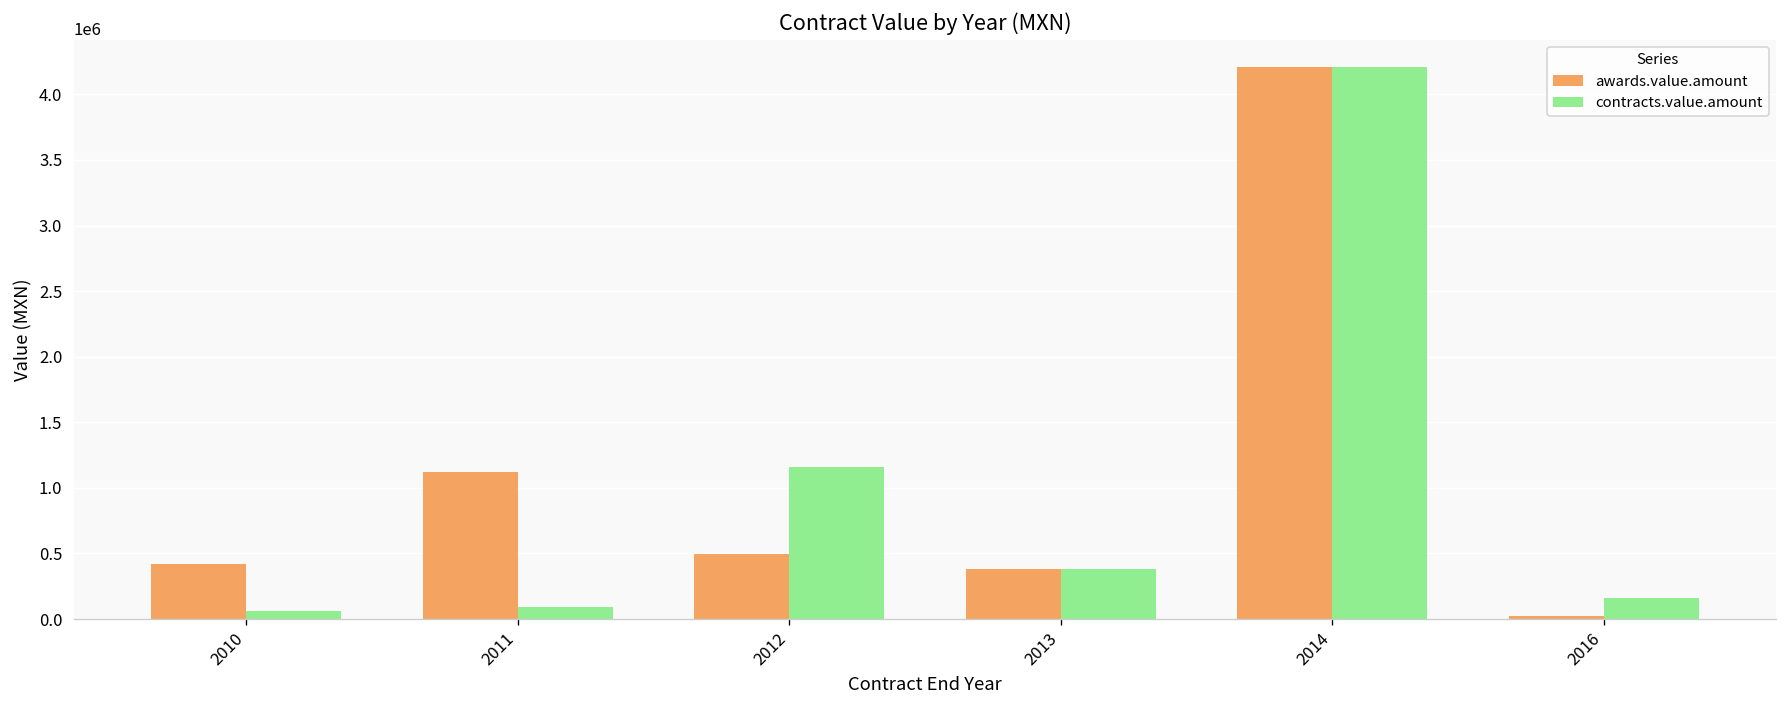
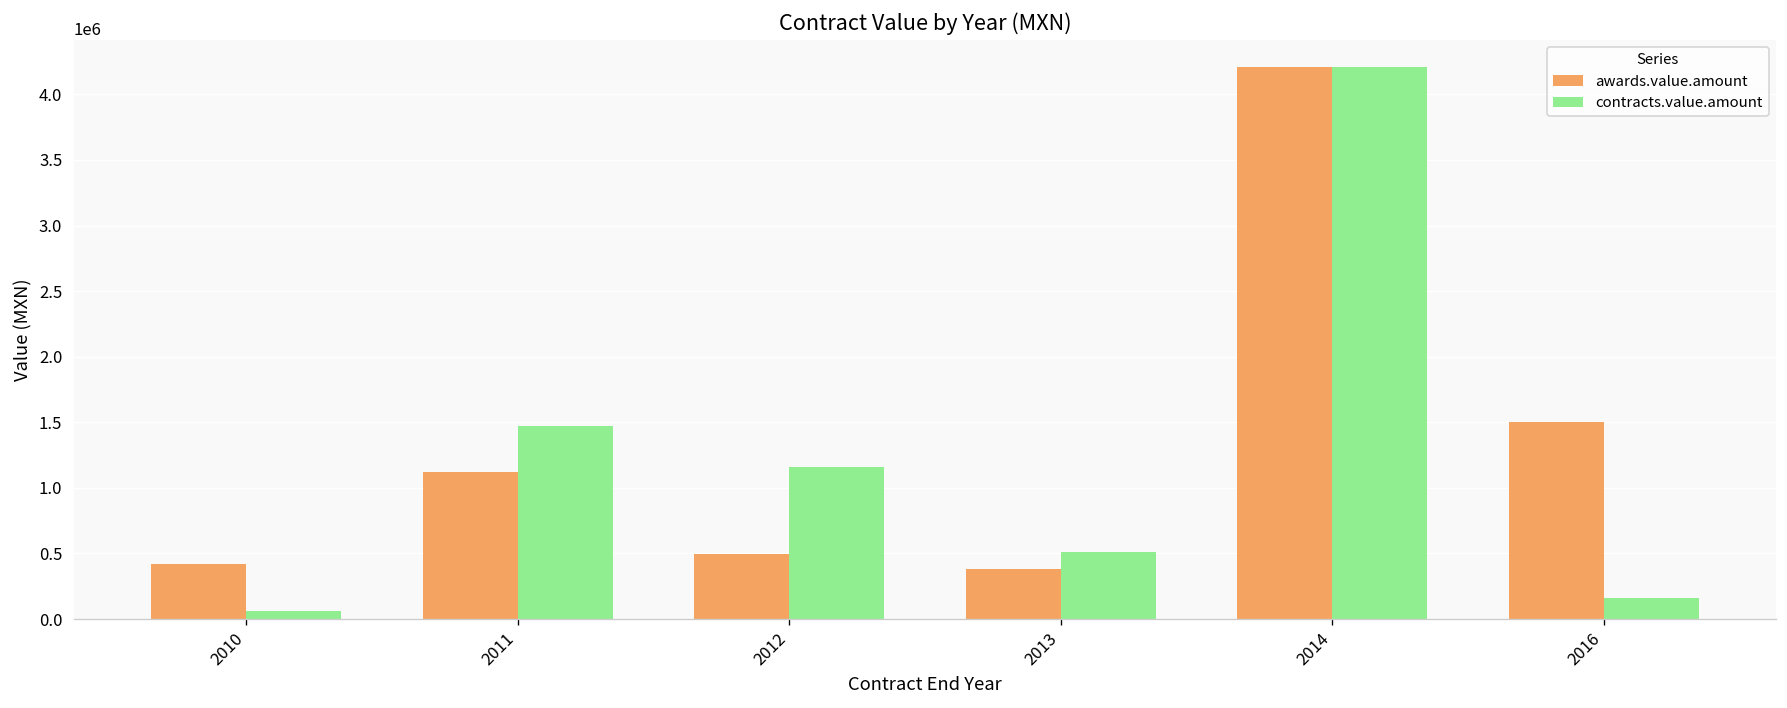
  {
    "awards.value.amount": {
      "2010": 420000,
      "2011": 1120000,
      "2012": 490000,
      "2013": 380000,
      "2014": 4210000,
-     "2016": 20000
+     "2016": 1500000
    },
    "contracts.value.amount": {
      "2010": 60000,
-     "2011": 90000,
+     "2011": 1480000,
      "2012": 1160000,
-     "2013": 380000,
+     "2013": 510000,
      "2014": 4210000,
      "2016": 160000
    }
  }
